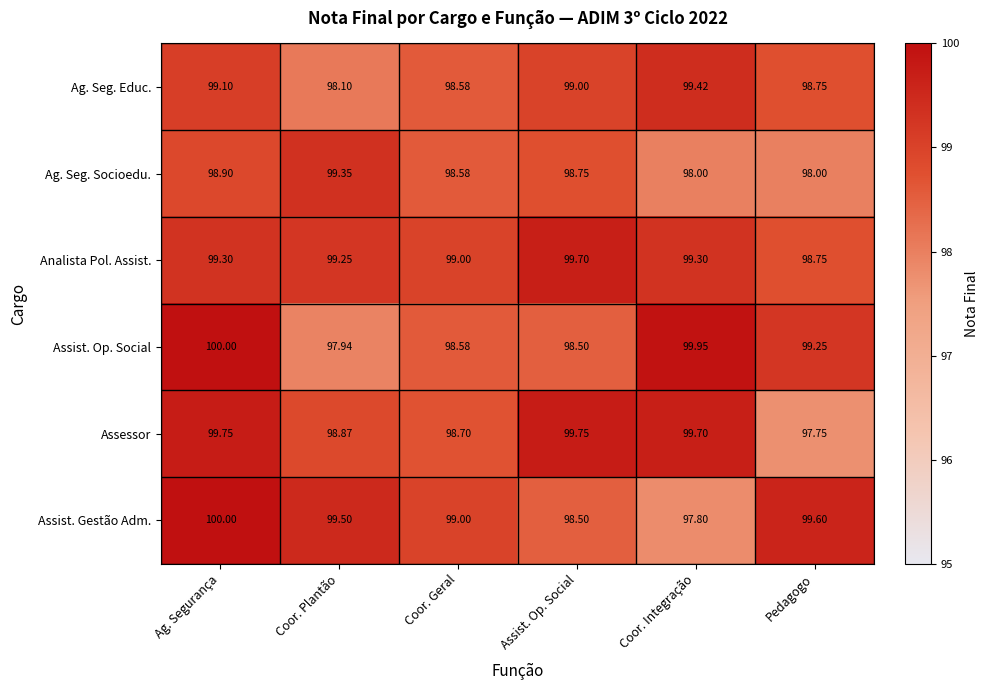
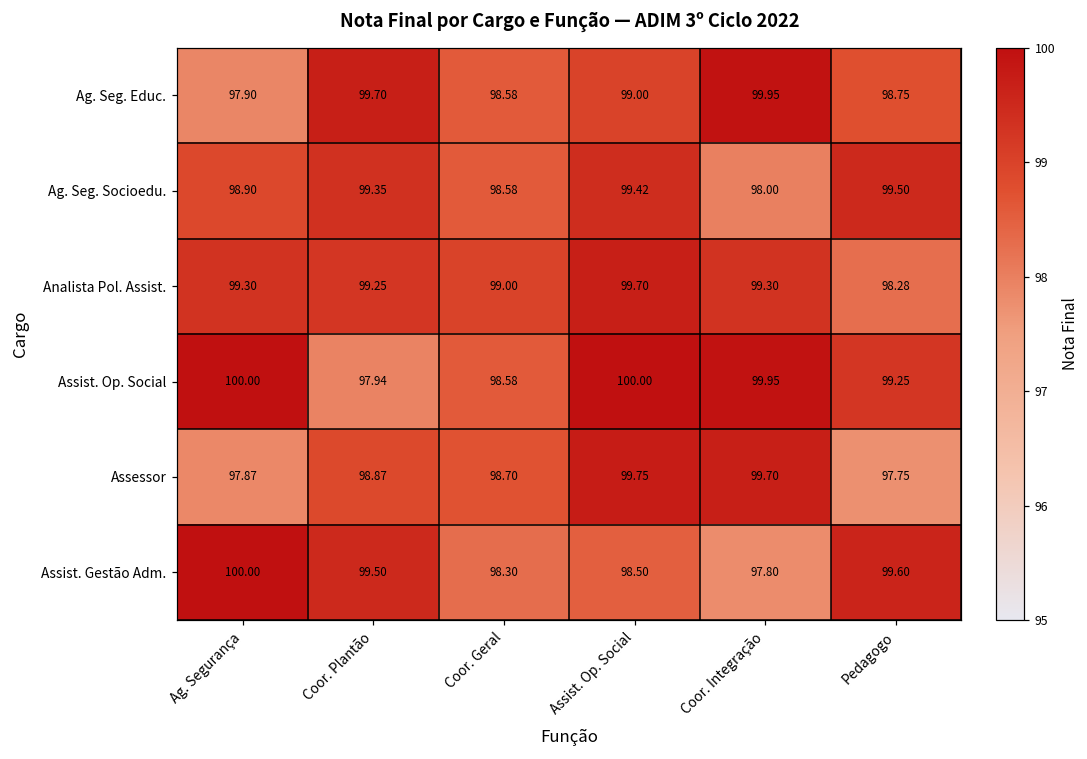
  {
    "Ag. Seg. Educ.": {
-     "Ag. Segurança": 99.10,
-     "Coor. Plantão": 98.10,
+     "Ag. Segurança": 97.90,
+     "Coor. Plantão": 99.70,
      "Coor. Geral": 98.58,
      "Assist. Op. Social": 99.00,
-     "Coor. Integração": 99.42,
+     "Coor. Integração": 99.95,
      "Pedagogo": 98.75
    },
    "Ag. Seg. Socioedu.": {
      "Ag. Segurança": 98.90,
      "Coor. Plantão": 99.35,
      "Coor. Geral": 98.58,
-     "Assist. Op. Social": 98.75,
+     "Assist. Op. Social": 99.42,
      "Coor. Integração": 98.00,
-     "Pedagogo": 98.00
+     "Pedagogo": 99.50
    },
    "Analista Pol. Assist.": {
      "Ag. Segurança": 99.30,
      "Coor. Plantão": 99.25,
      "Coor. Geral": 99.00,
      "Assist. Op. Social": 99.70,
      "Coor. Integração": 99.30,
-     "Pedagogo": 98.75
+     "Pedagogo": 98.28
    },
    "Assist. Op. Social": {
      "Ag. Segurança": 100.00,
      "Coor. Plantão": 97.94,
      "Coor. Geral": 98.58,
-     "Assist. Op. Social": 98.50,
+     "Assist. Op. Social": 100.00,
      "Coor. Integração": 99.95,
      "Pedagogo": 99.25
    },
    "Assessor": {
-     "Ag. Segurança": 99.75,
+     "Ag. Segurança": 97.87,
      "Coor. Plantão": 98.87,
      "Coor. Geral": 98.70,
      "Assist. Op. Social": 99.75,
      "Coor. Integração": 99.70,
      "Pedagogo": 97.75
    },
    "Assist. Gestão Adm.": {
      "Ag. Segurança": 100.00,
      "Coor. Plantão": 99.50,
-     "Coor. Geral": 99.00,
+     "Coor. Geral": 98.30,
      "Assist. Op. Social": 98.50,
      "Coor. Integração": 97.80,
      "Pedagogo": 99.60
    }
  }
